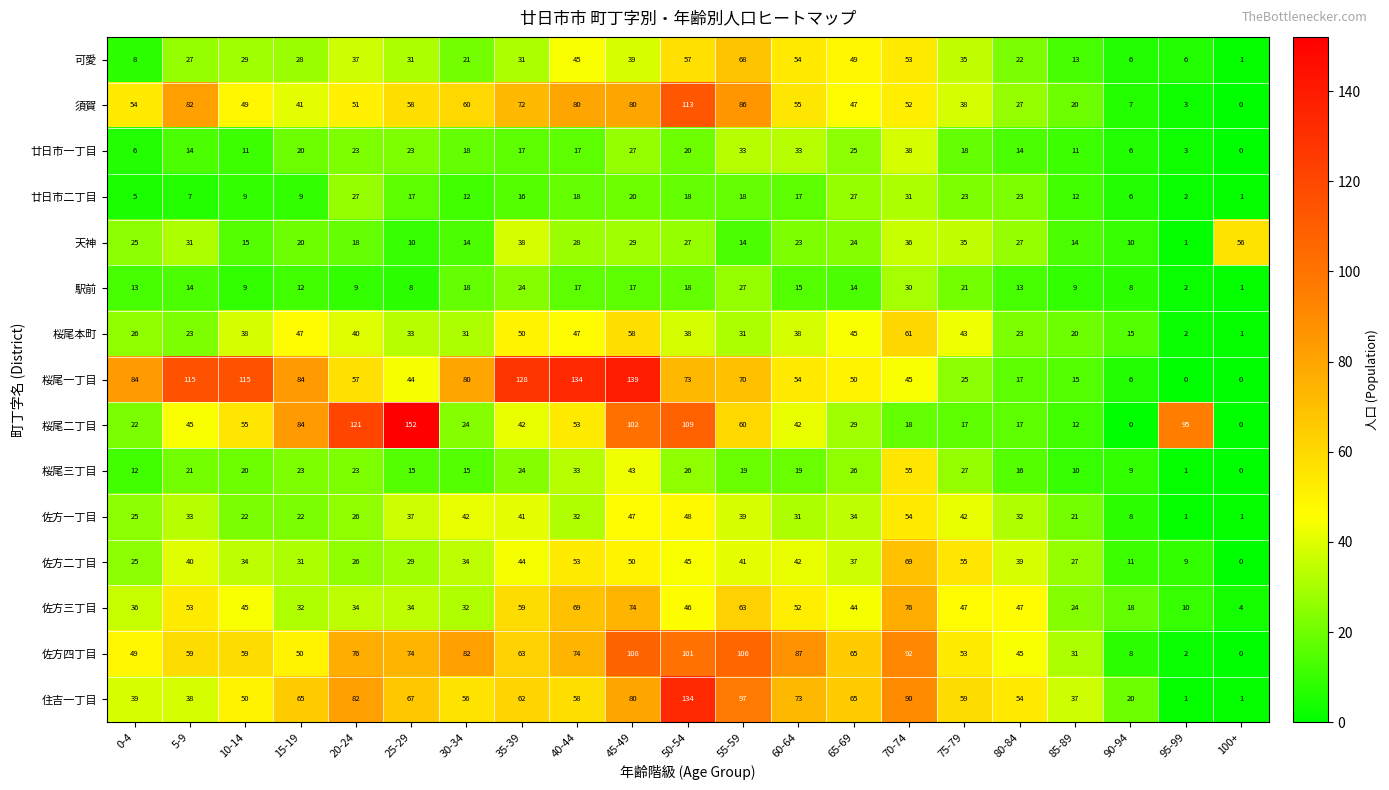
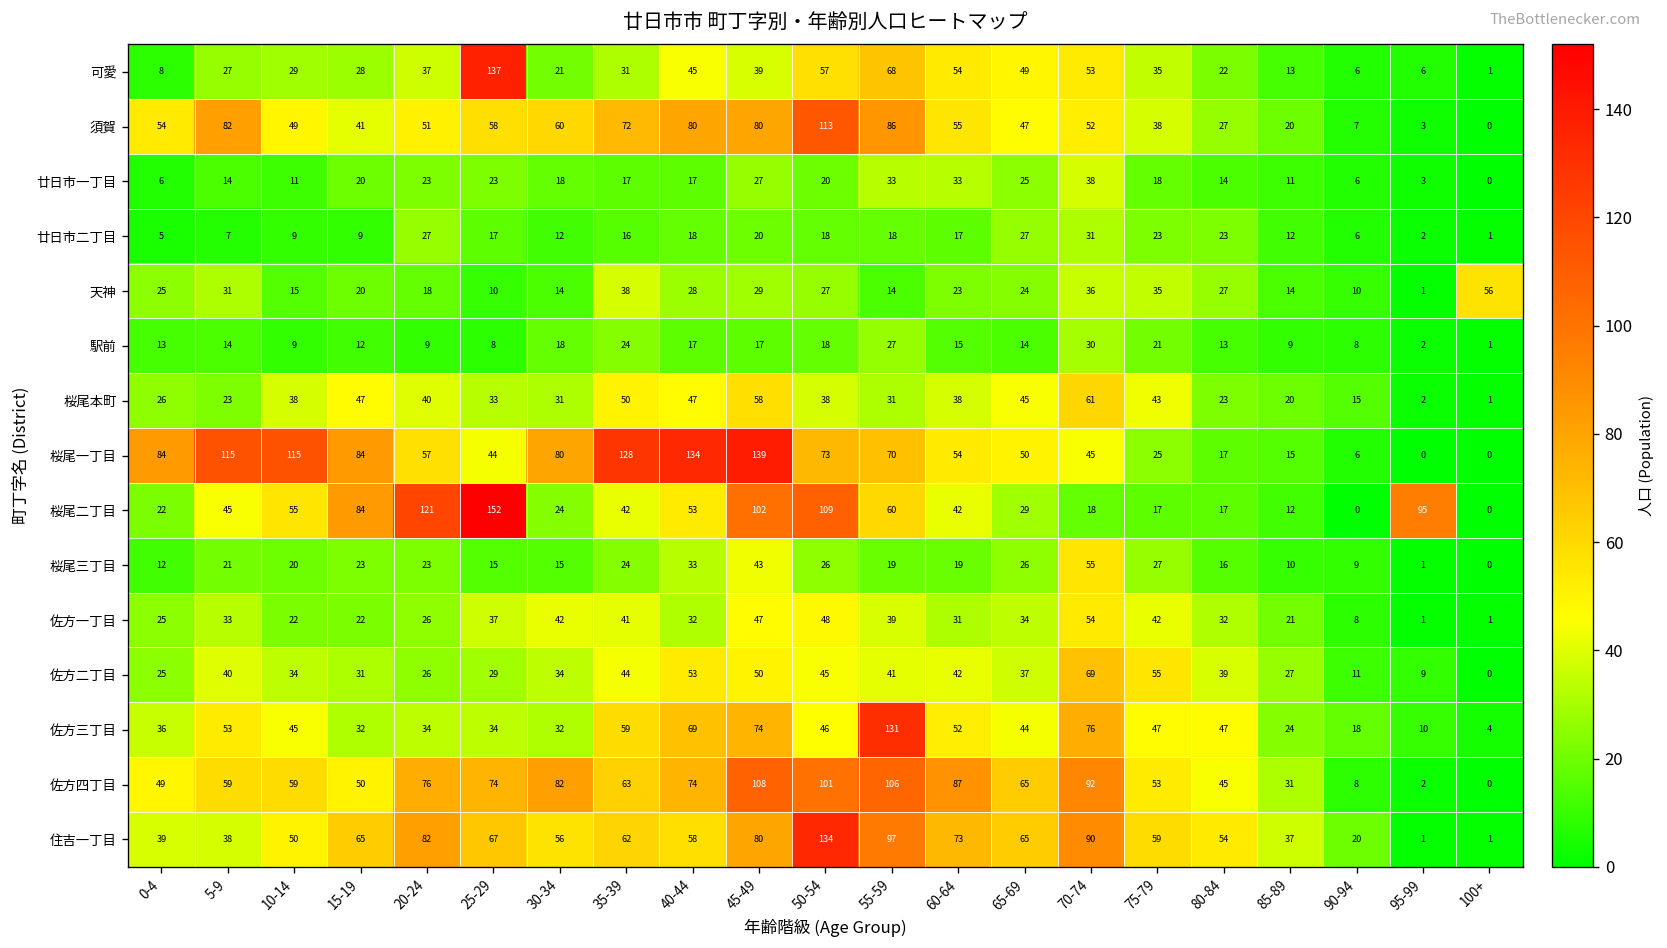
  {
    "可愛": {
      "0-4": 8,
      "5-9": 27,
      "10-14": 29,
      "15-19": 28,
      "20-24": 37,
-     "25-29": 31,
+     "25-29": 137,
      "30-34": 21,
      "35-39": 31,
      "40-44": 45,
      "45-49": 39,
      "50-54": 57,
      "55-59": 68,
      "60-64": 54,
      "65-69": 49,
      "70-74": 53,
      "75-79": 35,
      "80-84": 22,
      "85-89": 13,
      "90-94": 6,
      "95-99": 6,
      "100+": 1
    },
    "佐方三丁目": {
      "0-4": 36,
      "5-9": 53,
      "10-14": 45,
      "15-19": 32,
      "20-24": 34,
      "25-29": 34,
      "30-34": 32,
      "35-39": 59,
      "40-44": 69,
      "45-49": 74,
      "50-54": 46,
-     "55-59": 63,
+     "55-59": 131,
      "60-64": 52,
      "65-69": 44,
      "70-74": 76,
      "75-79": 47,
      "80-84": 47,
      "85-89": 24,
      "90-94": 18,
      "95-99": 10,
      "100+": 4
    }
  }
